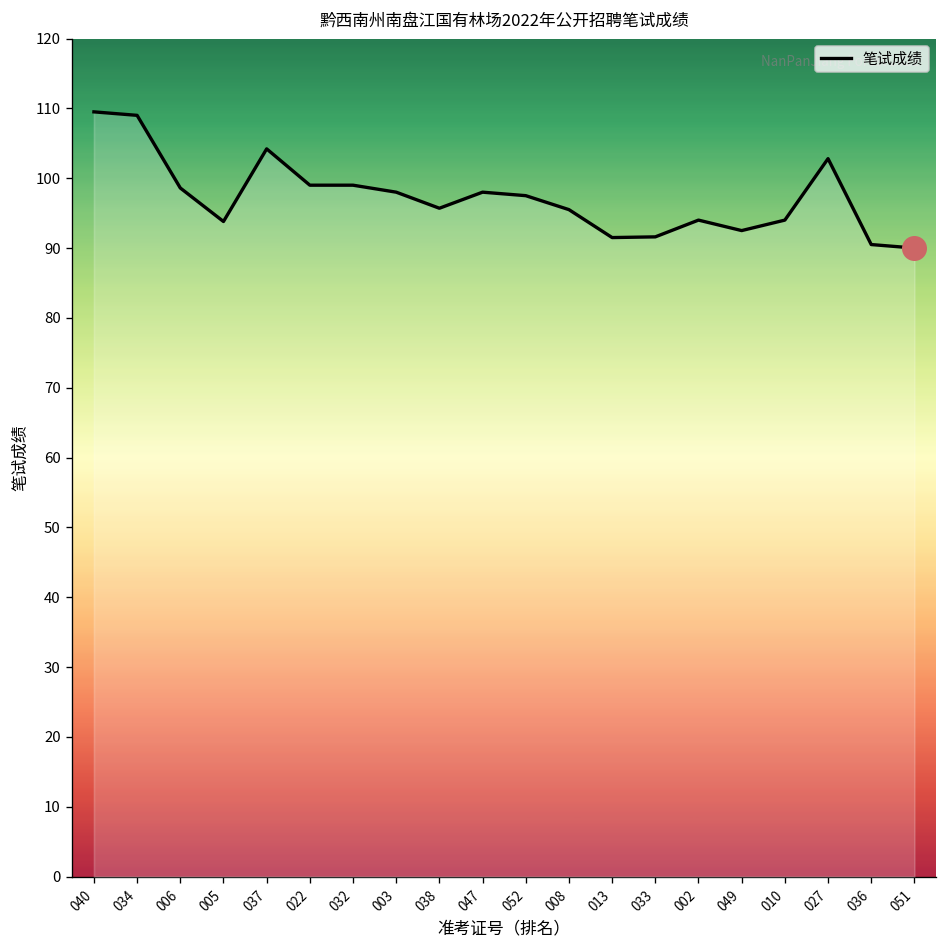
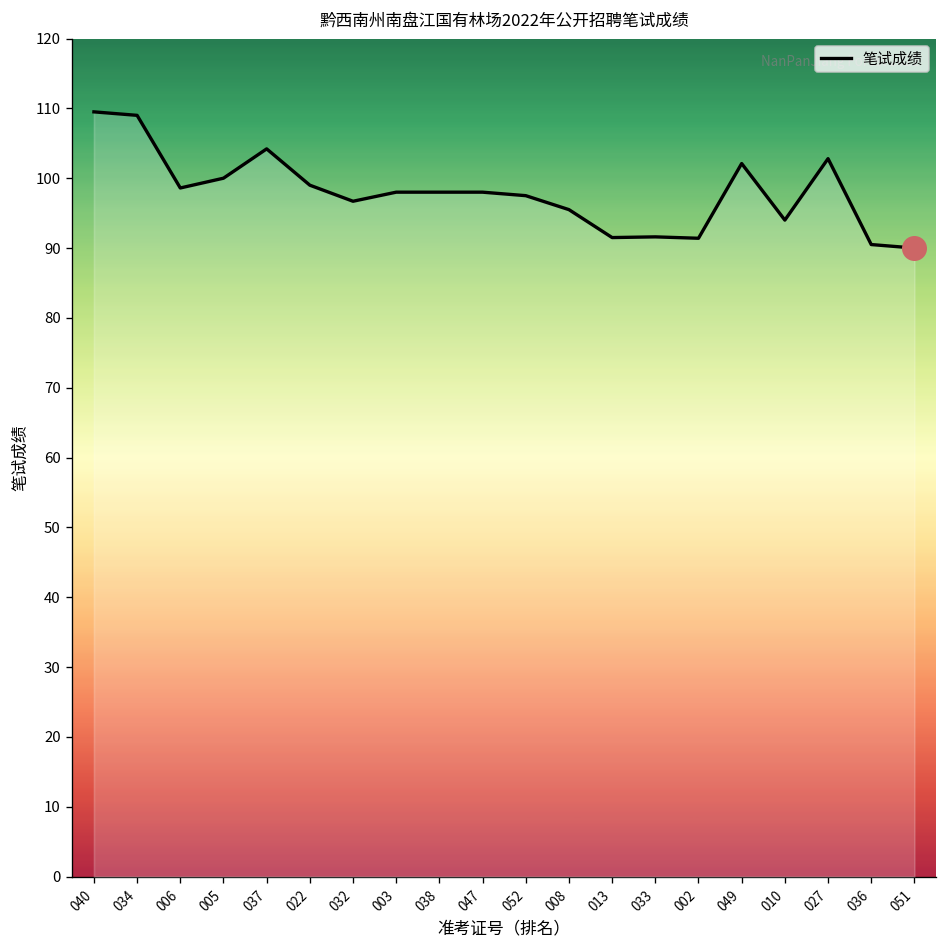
  {
    "笔试成绩": {
      "040": 110,
      "034": 109,
      "006": 99,
-     "005": 94,
+     "005": 100,
      "037": 104,
      "022": 99,
-     "032": 99,
+     "032": 97,
      "003": 98,
-     "038": 96,
+     "038": 98,
      "047": 98,
      "052": 98,
      "008": 96,
      "013": 92,
      "033": 92,
-     "002": 94,
-     "049": 93,
+     "002": 91,
+     "049": 102,
      "010": 94,
      "027": 103,
      "036": 91
    }
  }
